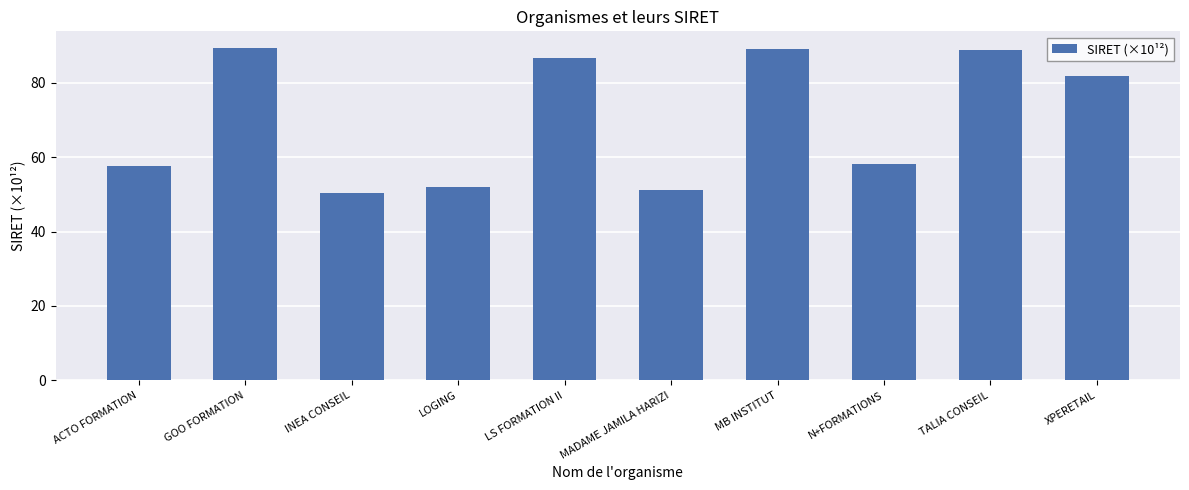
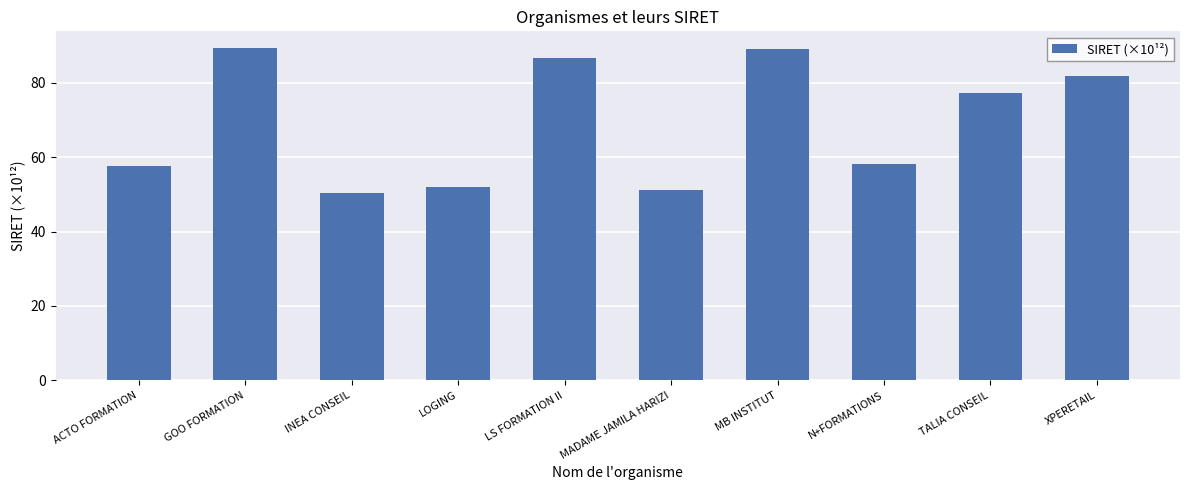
  {
    "ACTO FORMATION": 58,
    "GOO FORMATION": 89,
    "INEA CONSEIL": 50,
    "LOGING": 52,
    "LS FORMATION II": 87,
    "MADAME JAMILA HARIZI": 51,
    "MB INSTITUT": 89,
    "N+FORMATIONS": 58,
-   "TALIA CONSEIL": 89,
+   "TALIA CONSEIL": 77,
    "XPERETAIL": 82
  }
